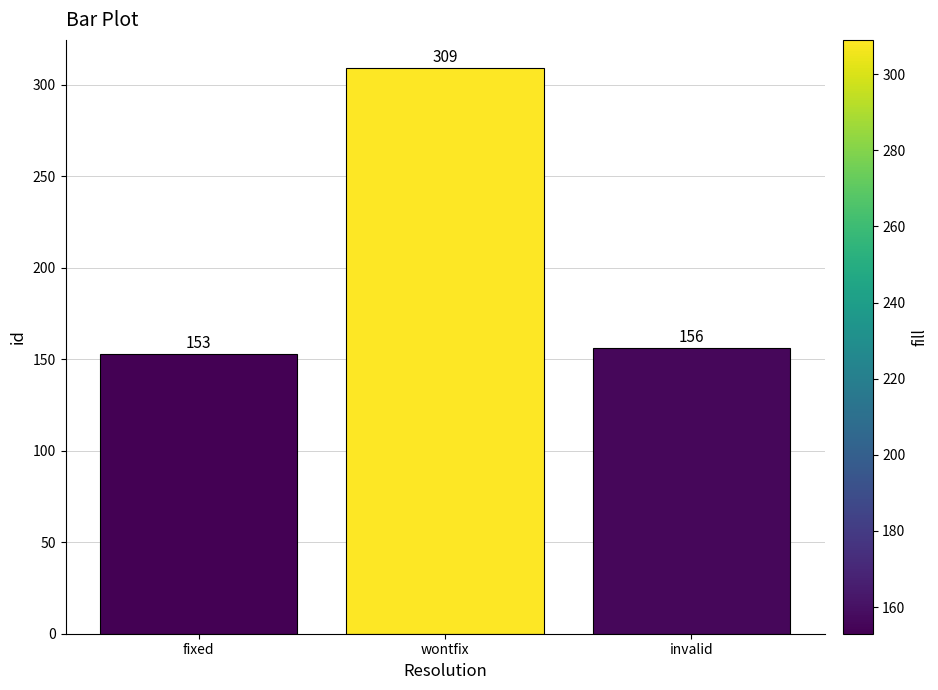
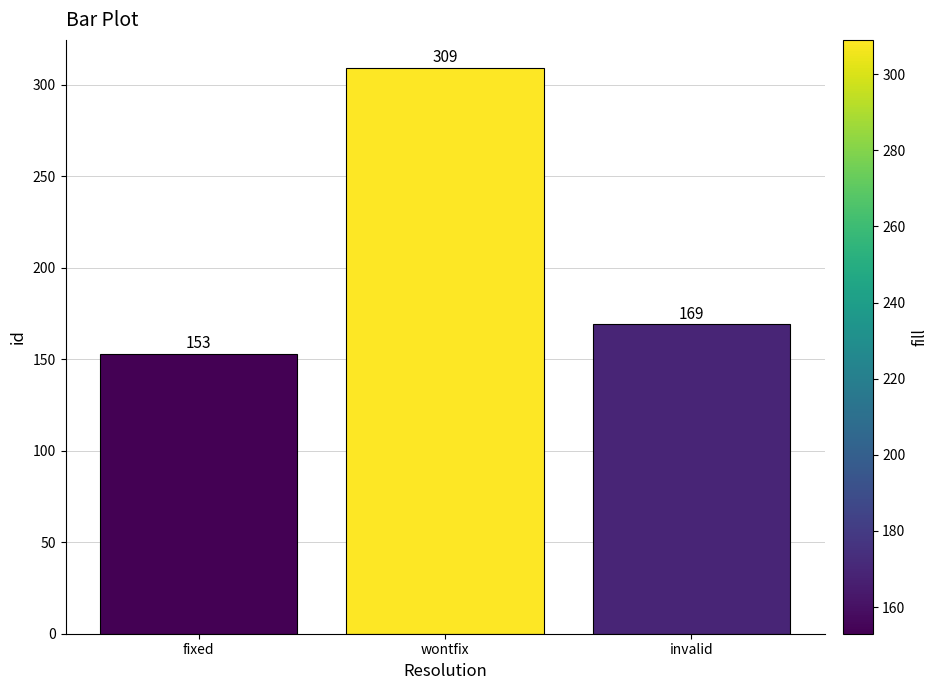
  {
    "fixed": 153,
    "wontfix": 309,
-   "invalid": 156
+   "invalid": 169
  }
